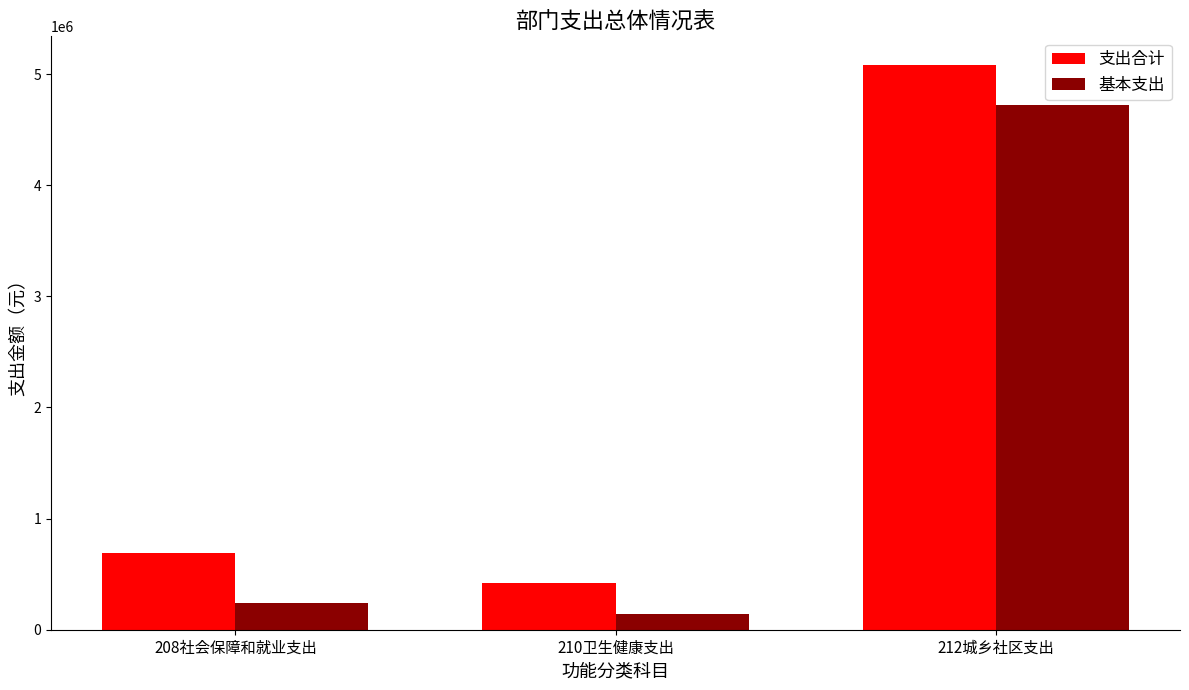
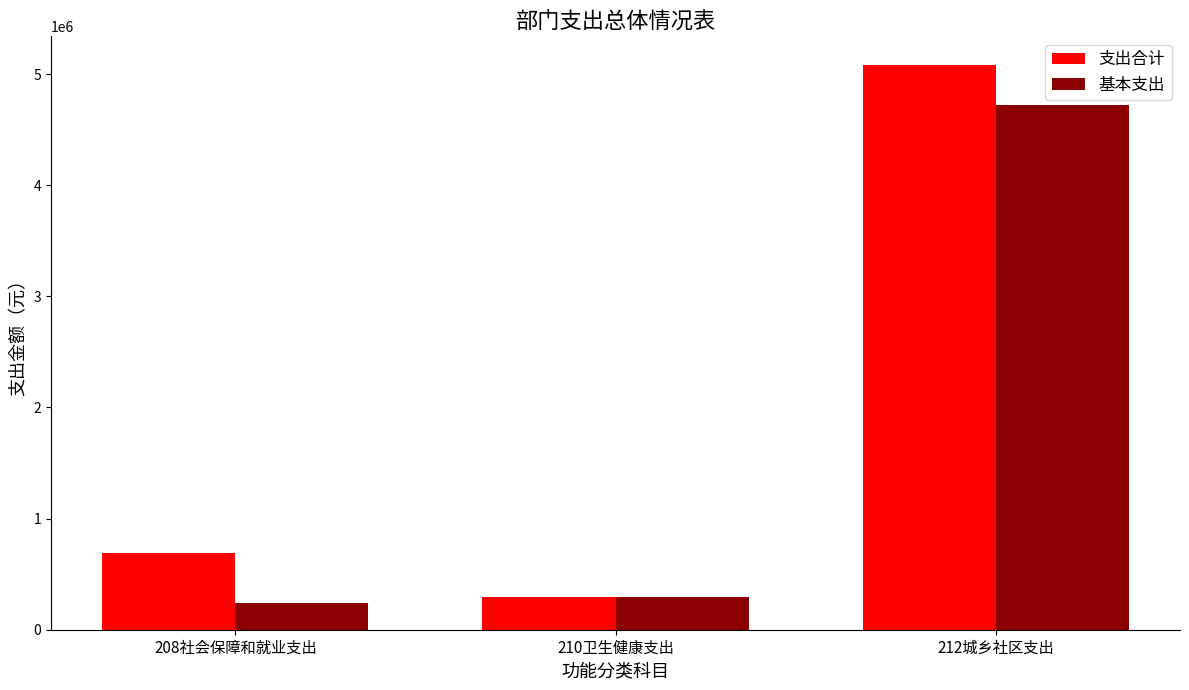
  {
    "支出合计": {
      "208社会保障和就业支出": 690000,
-     "210卫生健康支出": 420000,
+     "210卫生健康支出": 290000,
      "212城乡社区支出": 5090000
    },
    "基本支出": {
      "208社会保障和就业支出": 240000,
-     "210卫生健康支出": 140000,
+     "210卫生健康支出": 290000,
      "212城乡社区支出": 4730000
    }
  }
